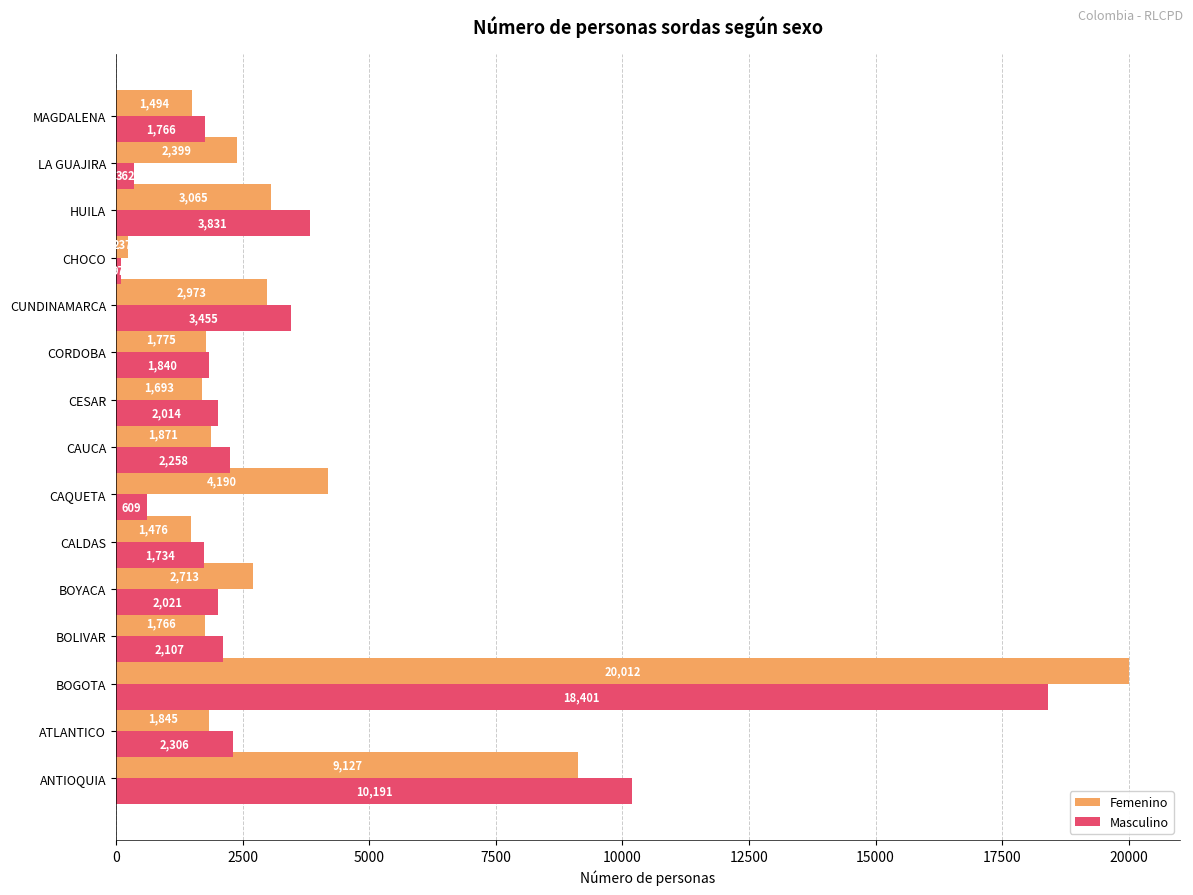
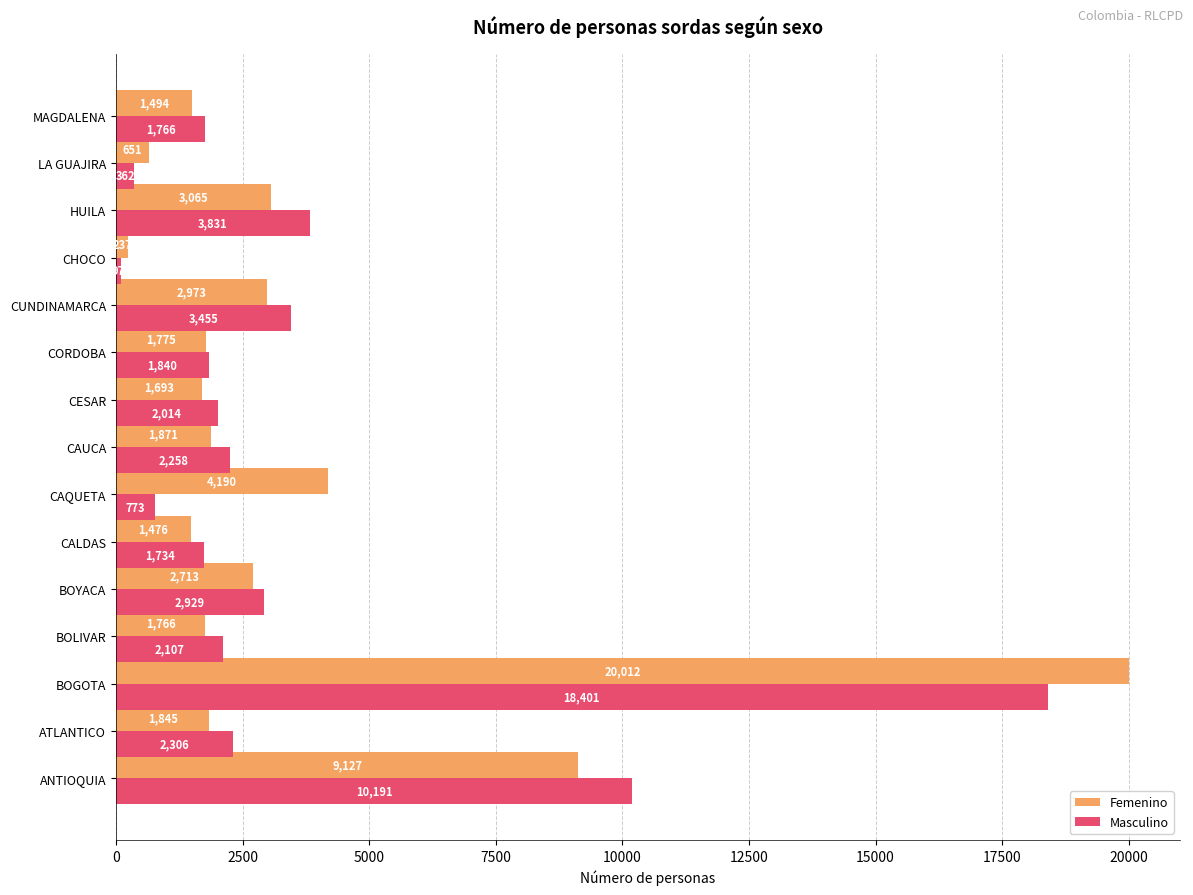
  {
    "Femenino": {
      "MAGDALENA": "1,494",
-     "LA GUAJIRA": "2,399",
+     "LA GUAJIRA": "651",
      "HUILA": "3,065",
      "CHOCO": "237",
      "CUNDINAMARCA": "2,973",
      "CORDOBA": "1,775",
      "CESAR": "1,693",
      "CAUCA": "1,871",
      "CAQUETA": "4,190",
      "CALDAS": "1,476",
      "BOYACA": "2,713",
      "BOLIVAR": "1,766",
      "BOGOTA": "20,012",
      "ATLANTICO": "1,845",
      "ANTIOQUIA": "9,127"
    },
    "Masculino": {
      "MAGDALENA": "1,766",
      "LA GUAJIRA": "362",
      "HUILA": "3,831",
      "CUNDINAMARCA": "3,455",
      "CORDOBA": "1,840",
      "CESAR": "2,014",
      "CAUCA": "2,258",
-     "CAQUETA": "609",
+     "CAQUETA": "773",
      "CALDAS": "1,734",
-     "BOYACA": "2,021",
+     "BOYACA": "2,929",
      "BOLIVAR": "2,107",
      "BOGOTA": "18,401",
      "ATLANTICO": "2,306",
      "ANTIOQUIA": "10,191"
    }
  }
